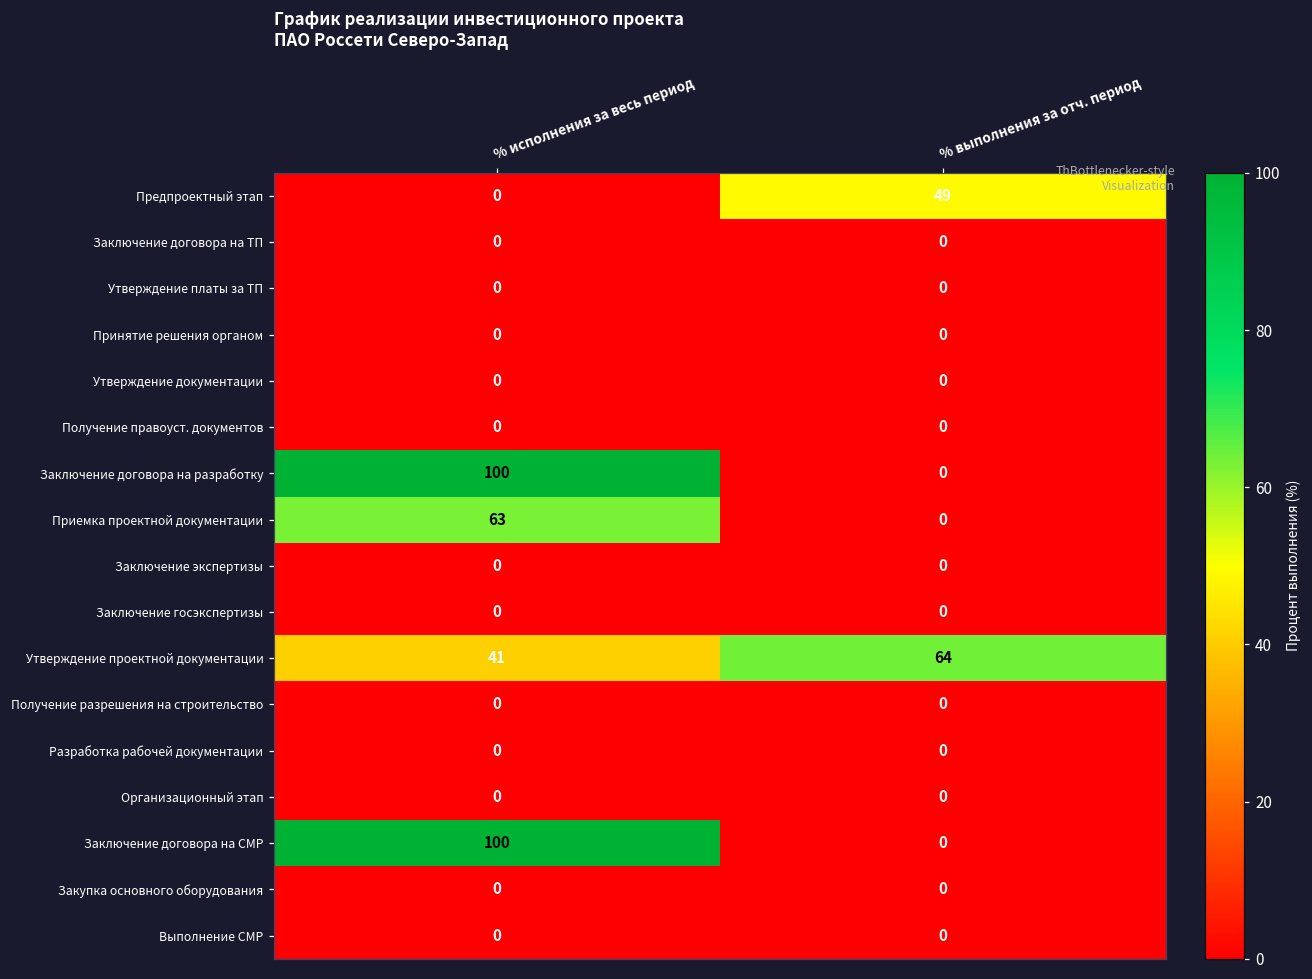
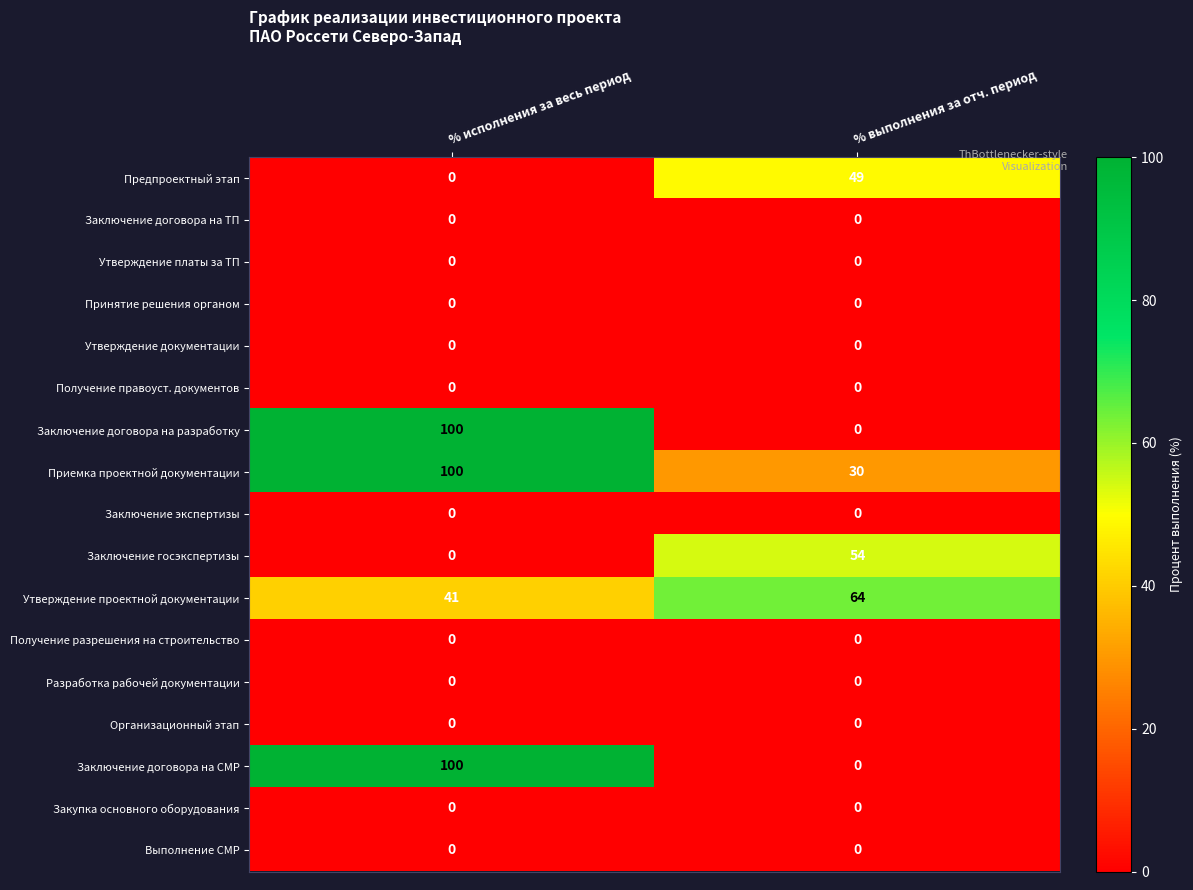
  {
    "Предпроектный этап": {
      "% исполнения за весь период": 0
    },
    "Заключение договора на ТП": {
      "% исполнения за весь период": 0,
      "% выполнения за отч. период": 0
    },
    "Утверждение платы за ТП": {
      "% исполнения за весь период": 0,
      "% выполнения за отч. период": 0
    },
    "Принятие решения органом": {
      "% исполнения за весь период": 0,
      "% выполнения за отч. период": 0
    },
    "Утверждение документации": {
      "% исполнения за весь период": 0,
      "% выполнения за отч. период": 0
    },
    "Получение правоуст. документов": {
      "% исполнения за весь период": 0,
      "% выполнения за отч. период": 0
    },
    "Заключение договора на разработку": {
      "% исполнения за весь период": 100,
      "% выполнения за отч. период": 0
    },
    "Приемка проектной документации": {
-     "% исполнения за весь период": 63,
-     "% выполнения за отч. период": 0
+     "% исполнения за весь период": 100,
+     "% выполнения за отч. период": 30
    },
    "Заключение экспертизы": {
      "% исполнения за весь период": 0,
      "% выполнения за отч. период": 0
    },
    "Заключение госэкспертизы": {
      "% исполнения за весь период": 0,
-     "% выполнения за отч. период": 0
+     "% выполнения за отч. период": 54
    },
    "Утверждение проектной документации": {
      "% исполнения за весь период": 41,
      "% выполнения за отч. период": 64
    },
    "Получение разрешения на строительство": {
      "% исполнения за весь период": 0,
      "% выполнения за отч. период": 0
    },
    "Разработка рабочей документации": {
      "% исполнения за весь период": 0,
      "% выполнения за отч. период": 0
    },
    "Организационный этап": {
      "% исполнения за весь период": 0,
      "% выполнения за отч. период": 0
    },
    "Заключение договора на СМР": {
      "% исполнения за весь период": 100,
      "% выполнения за отч. период": 0
    },
    "Закупка основного оборудования": {
      "% исполнения за весь период": 0,
      "% выполнения за отч. период": 0
    },
    "Выполнение СМР": {
      "% исполнения за весь период": 0,
      "% выполнения за отч. период": 0
    }
  }
